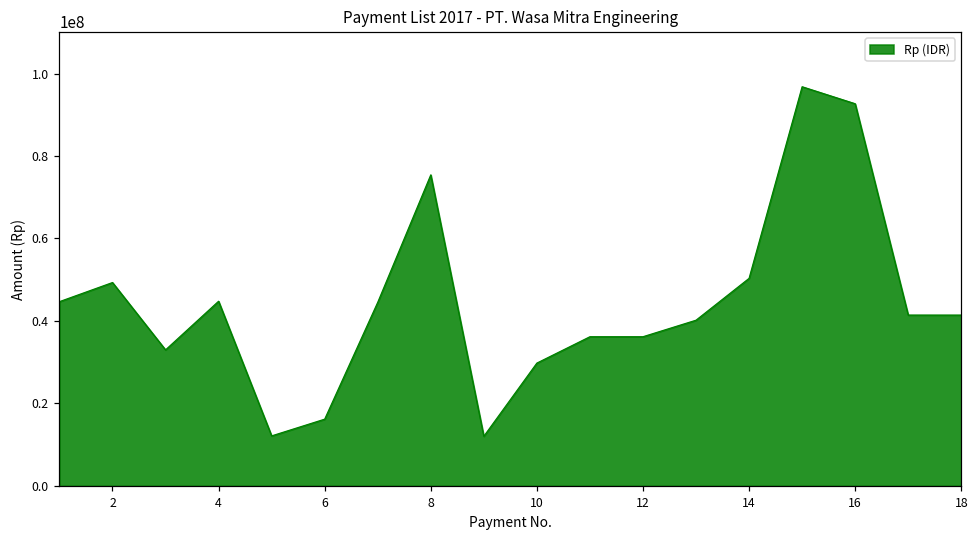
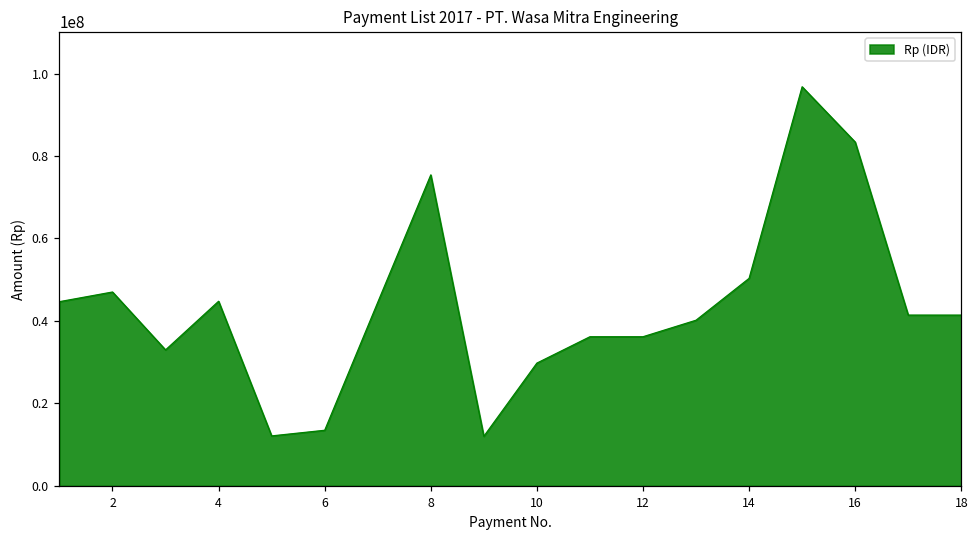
  {
-   "2": 49000000,
+   "2": 47000000,
    "4": 45000000,
-   "6": 16000000,
+   "6": 13000000,
    "8": 75000000,
    "10": 30000000,
    "12": 36000000,
    "14": 50000000,
-   "16": 93000000,
+   "16": 83000000,
    "18": 41000000
  }
